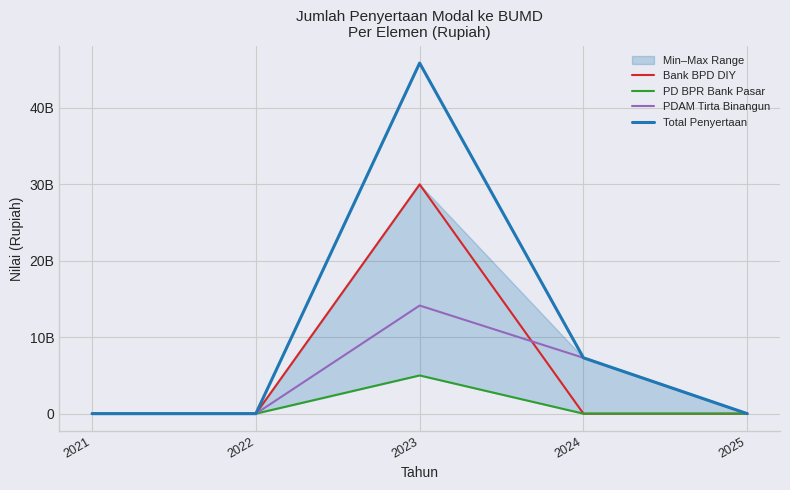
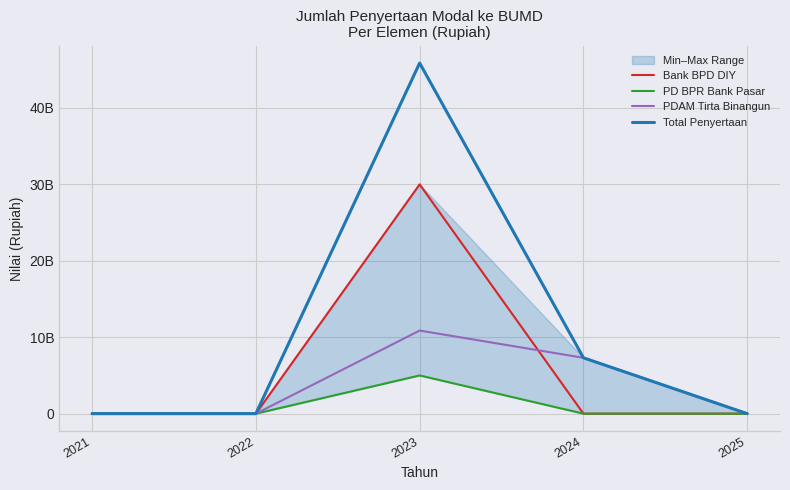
  {
    "PD BPR Bank Pasar": {
      "2023": 5000000000
    },
    "PDAM Tirta Binangun": {
-     "2023": 14000000000
+     "2023": 11000000000
    }
  }
